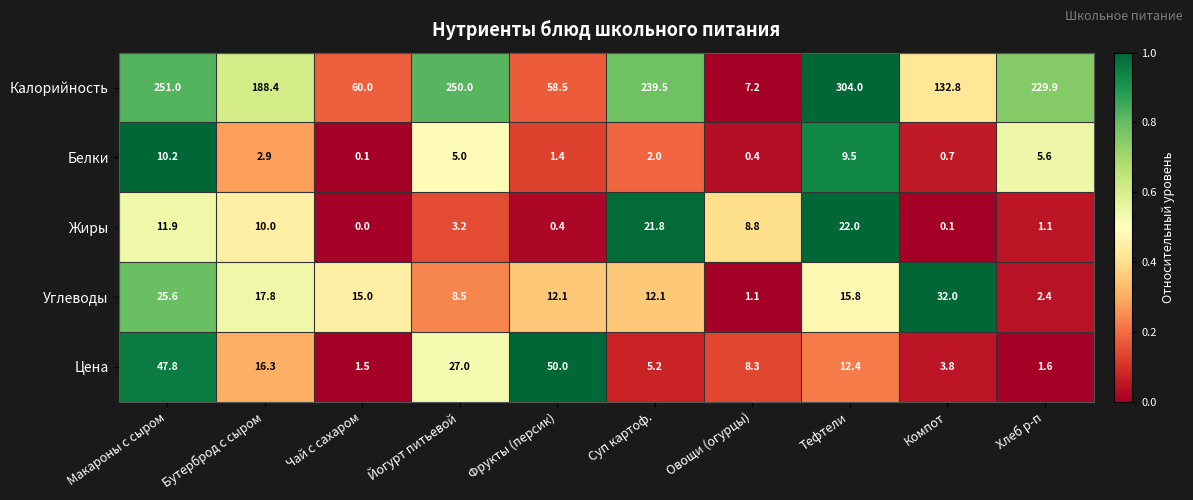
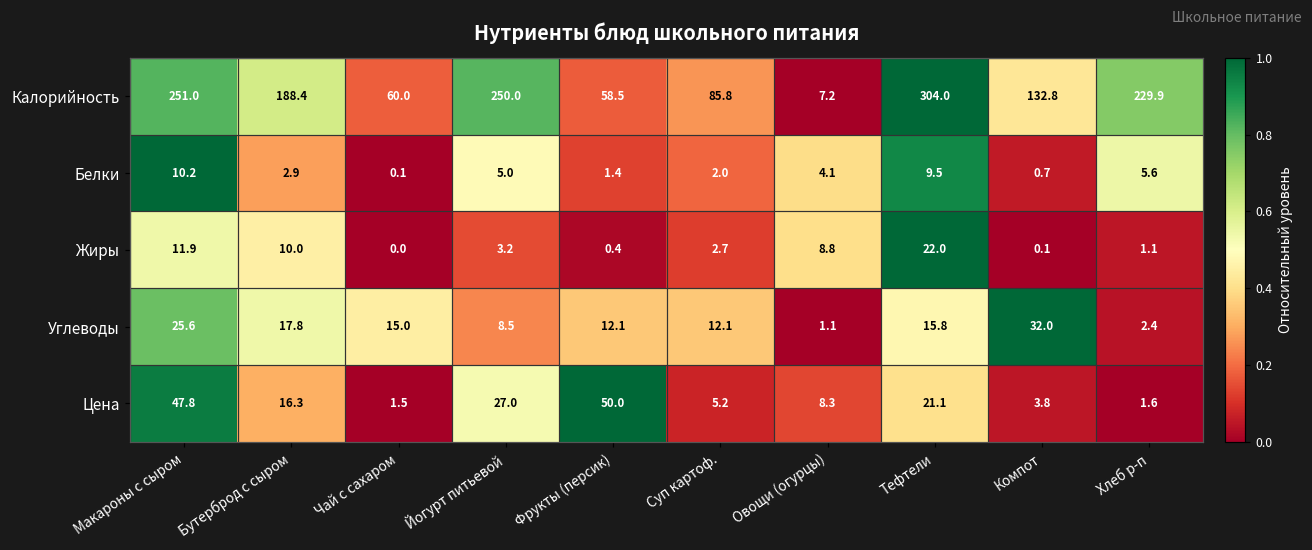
  {
    "Калорийность": {
      "Макароны с сыром": 251.0,
      "Бутерброд с сыром": 188.4,
      "Чай с сахаром": 60.0,
      "Йогурт питьевой": 250.0,
      "Фрукты (персик)": 58.5,
-     "Суп картоф.": 239.5,
+     "Суп картоф.": 85.8,
      "Овощи (огурцы)": 7.2,
      "Тефтели": 304.0,
      "Компот": 132.8,
      "Хлеб р-п": 229.9
    },
    "Белки": {
      "Макароны с сыром": 10.2,
      "Бутерброд с сыром": 2.9,
      "Чай с сахаром": 0.1,
      "Йогурт питьевой": 5.0,
      "Фрукты (персик)": 1.4,
      "Суп картоф.": 2.0,
-     "Овощи (огурцы)": 0.4,
+     "Овощи (огурцы)": 4.1,
      "Тефтели": 9.5,
      "Компот": 0.7,
      "Хлеб р-п": 5.6
    },
    "Жиры": {
      "Макароны с сыром": 11.9,
      "Бутерброд с сыром": 10.0,
      "Чай с сахаром": 0.0,
      "Йогурт питьевой": 3.2,
      "Фрукты (персик)": 0.4,
-     "Суп картоф.": 21.8,
+     "Суп картоф.": 2.7,
      "Овощи (огурцы)": 8.8,
      "Тефтели": 22.0,
      "Компот": 0.1,
      "Хлеб р-п": 1.1
    },
    "Углеводы": {
      "Макароны с сыром": 25.6,
      "Бутерброд с сыром": 17.8,
      "Чай с сахаром": 15.0,
      "Йогурт питьевой": 8.5,
      "Фрукты (персик)": 12.1,
      "Суп картоф.": 12.1,
      "Овощи (огурцы)": 1.1,
      "Тефтели": 15.8,
      "Компот": 32.0,
      "Хлеб р-п": 2.4
    },
    "Цена": {
      "Макароны с сыром": 47.8,
      "Бутерброд с сыром": 16.3,
      "Чай с сахаром": 1.5,
      "Йогурт питьевой": 27.0,
      "Фрукты (персик)": 50.0,
      "Суп картоф.": 5.2,
      "Овощи (огурцы)": 8.3,
-     "Тефтели": 12.4,
+     "Тефтели": 21.1,
      "Компот": 3.8,
      "Хлеб р-п": 1.6
    }
  }
